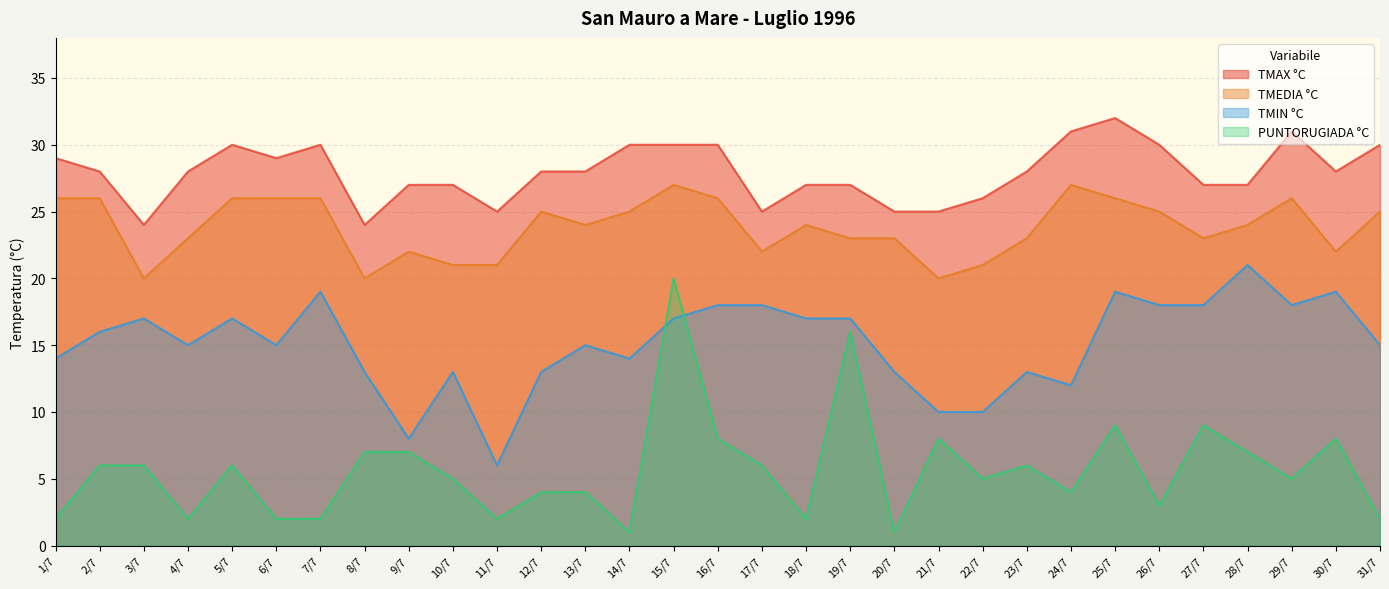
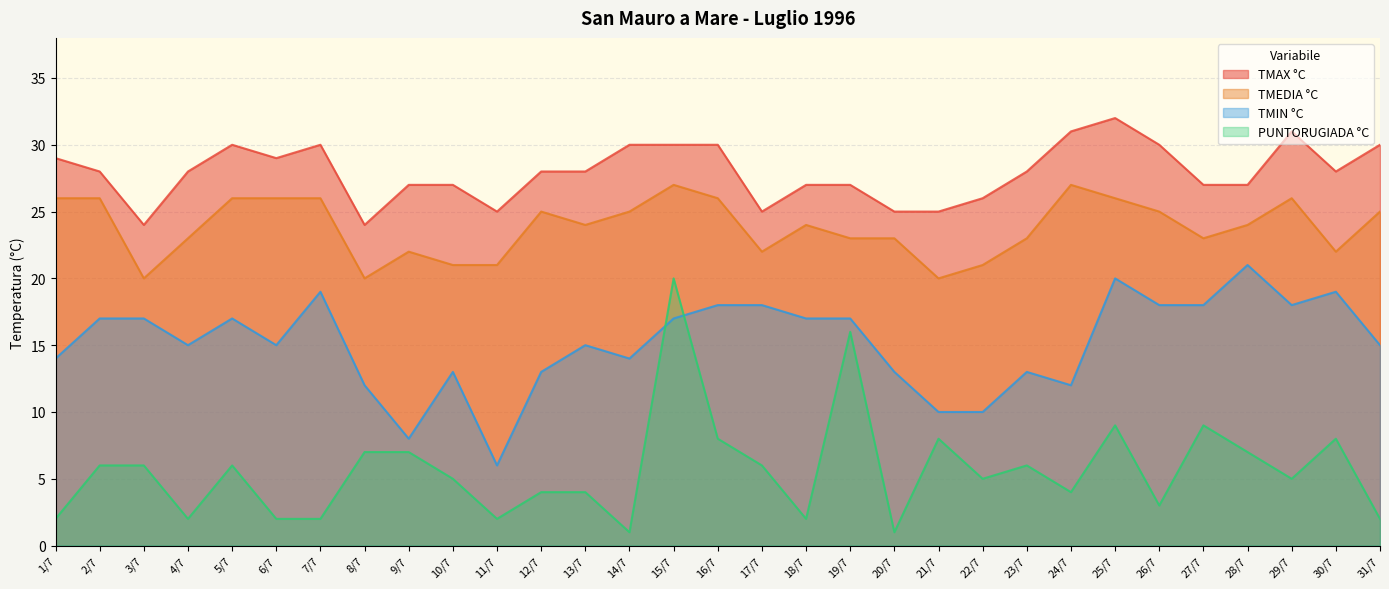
  {
    "TMIN °C": {
      "1/7": 14,
-     "2/7": 16,
+     "2/7": 17,
      "3/7": 17,
      "4/7": 15,
      "5/7": 17,
      "6/7": 15,
      "7/7": 19,
-     "8/7": 13,
+     "8/7": 12,
      "9/7": 8,
      "10/7": 13,
      "11/7": 6,
      "12/7": 13,
      "13/7": 15,
      "14/7": 14,
      "15/7": 17,
      "16/7": 18,
      "17/7": 18,
      "18/7": 17,
      "19/7": 17,
      "20/7": 13,
      "21/7": 10,
      "22/7": 10,
      "23/7": 13,
      "24/7": 12,
-     "25/7": 19,
+     "25/7": 20,
      "26/7": 18,
      "27/7": 18,
      "28/7": 21,
      "29/7": 18,
      "30/7": 19,
      "31/7": 15
    },
    "PUNTORUGIADA °C": {
      "1/7": 2,
      "2/7": 6,
      "3/7": 6,
      "4/7": 2,
      "5/7": 6,
      "6/7": 2,
      "7/7": 2,
      "8/7": 7,
      "9/7": 7,
      "10/7": 5,
      "11/7": 2,
      "12/7": 4,
      "13/7": 4,
      "14/7": 1,
      "15/7": 20,
      "16/7": 8,
      "17/7": 6,
      "18/7": 2,
      "19/7": 16,
      "20/7": 1,
      "21/7": 8,
      "22/7": 5,
      "23/7": 6,
      "24/7": 4,
      "25/7": 9,
      "26/7": 3,
      "27/7": 9,
      "28/7": 7,
      "29/7": 5,
      "30/7": 8,
      "31/7": 2
    }
  }
